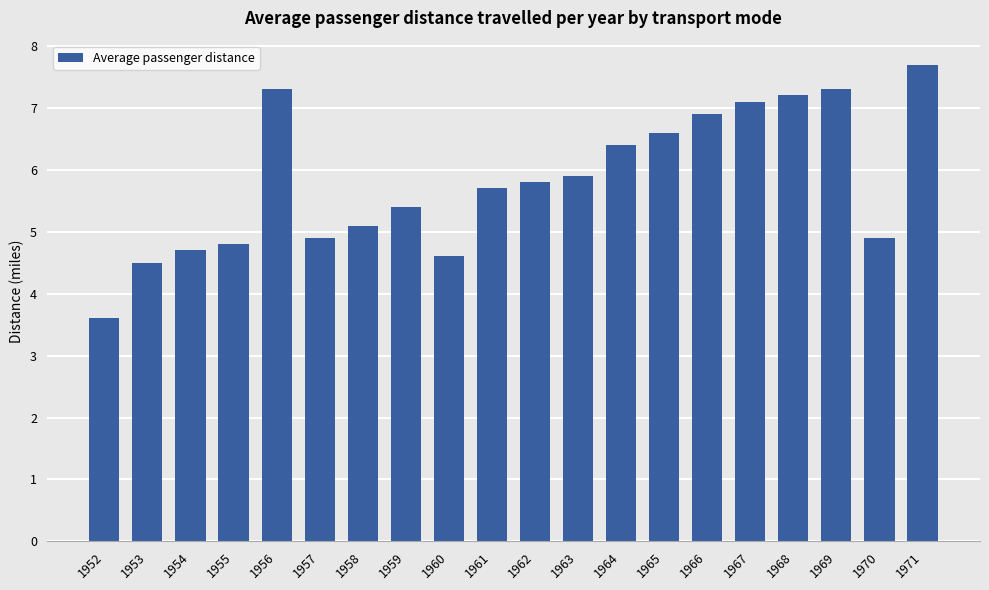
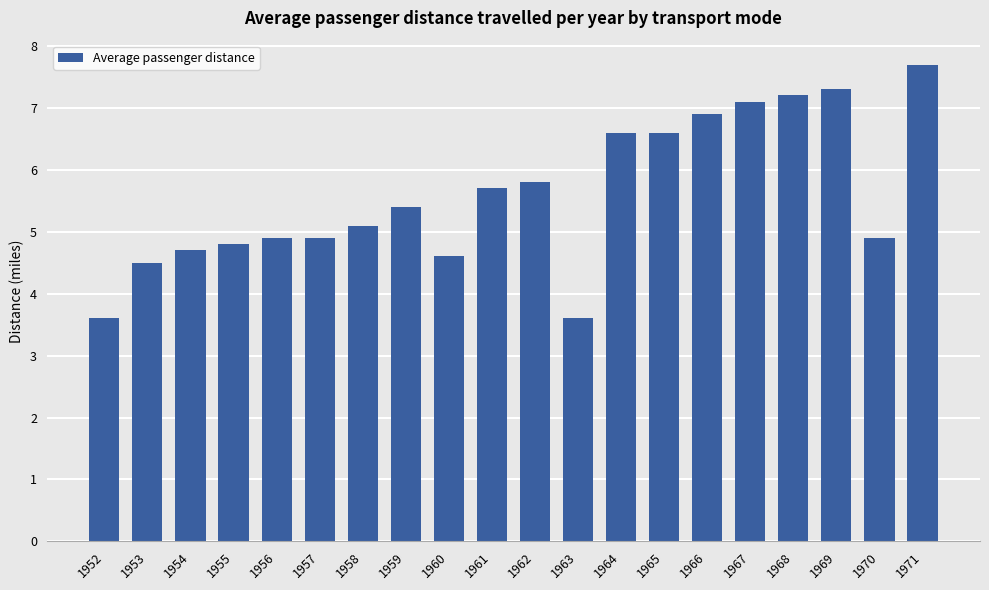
  {
    "1952": 3.6,
    "1953": 4.5,
    "1954": 4.7,
    "1955": 4.8,
-   "1956": 7.3,
+   "1956": 4.9,
    "1957": 4.9,
    "1958": 5.1,
    "1959": 5.4,
    "1960": 4.6,
    "1961": 5.7,
    "1962": 5.8,
-   "1963": 5.9,
-   "1964": 6.4,
+   "1963": 3.6,
+   "1964": 6.6,
    "1965": 6.6,
    "1966": 6.9,
    "1967": 7.1,
    "1968": 7.2,
    "1969": 7.3,
    "1970": 4.9,
    "1971": 7.7
  }
